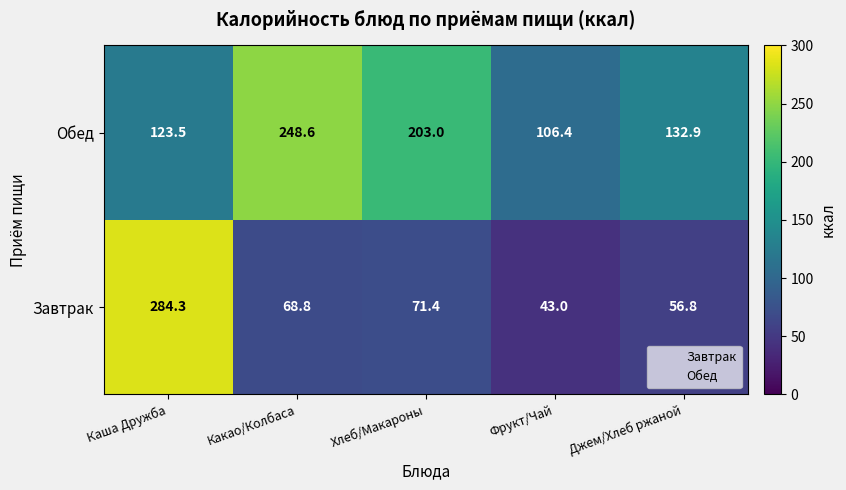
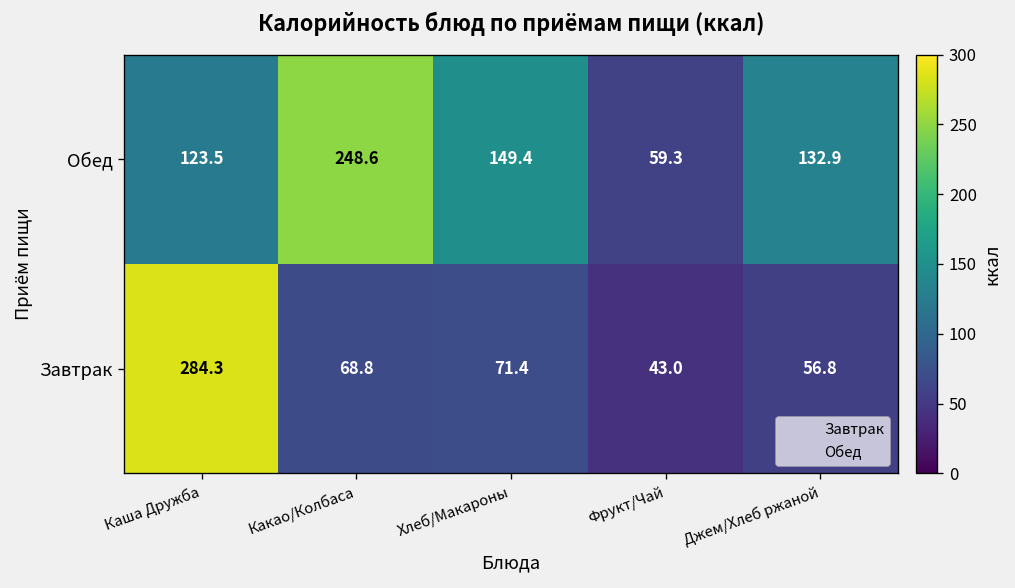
  {
    "Обед": {
      "Каша Дружба": 123.5,
      "Какао/Колбаса": 248.6,
-     "Хлеб/Макароны": 203.0,
-     "Фрукт/Чай": 106.4,
+     "Хлеб/Макароны": 149.4,
+     "Фрукт/Чай": 59.3,
      "Джем/Хлеб ржаной": 132.9
    },
    "Завтрак": {
      "Каша Дружба": 284.3,
      "Какао/Колбаса": 68.8,
      "Хлеб/Макароны": 71.4,
      "Фрукт/Чай": 43.0,
      "Джем/Хлеб ржаной": 56.8
    }
  }
